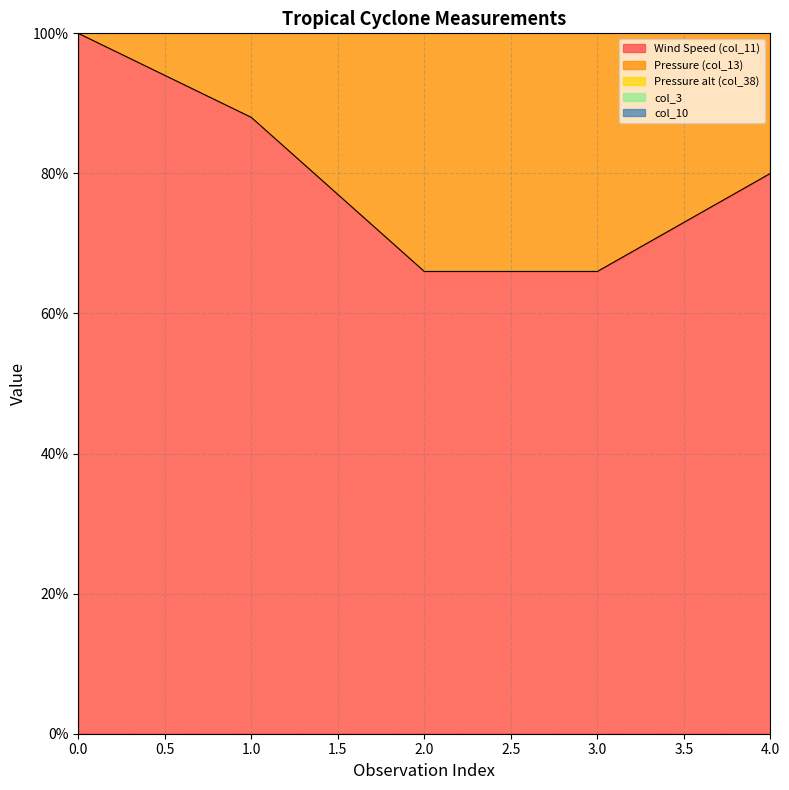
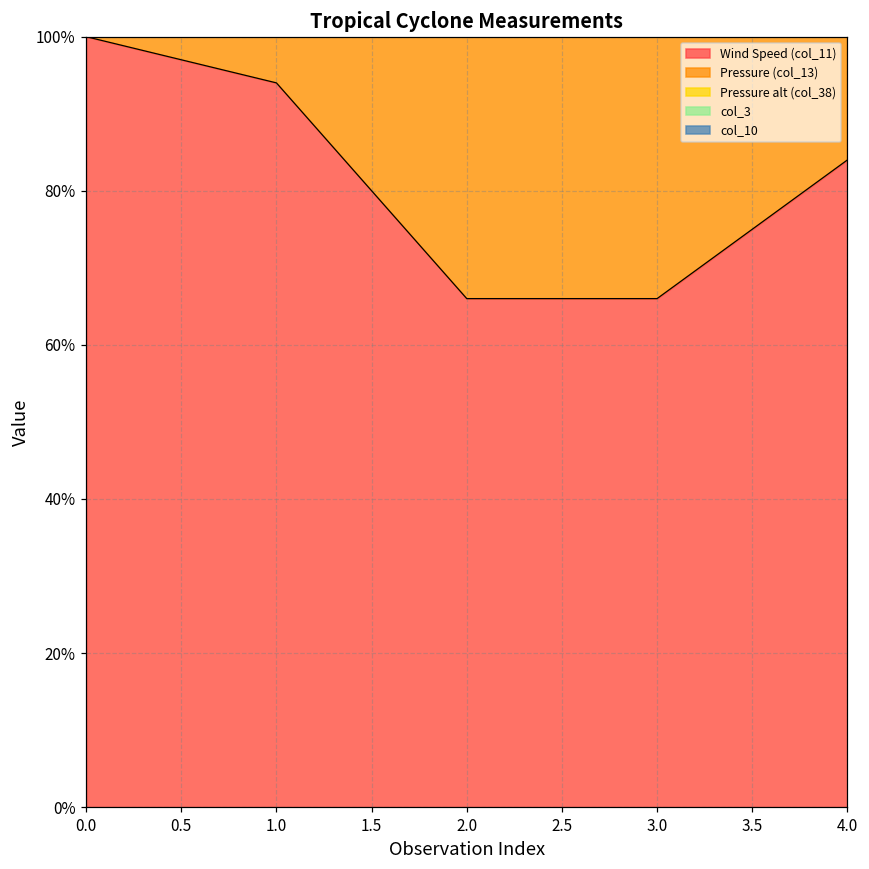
  {
    "Wind Speed (col_11)": {
      "0.0": "100%",
-     "1.0": "88%",
+     "1.0": "94%",
      "2.0": "66%",
      "3.0": "66%",
-     "4.0": "80%"
+     "4.0": "84%"
    }
  }
